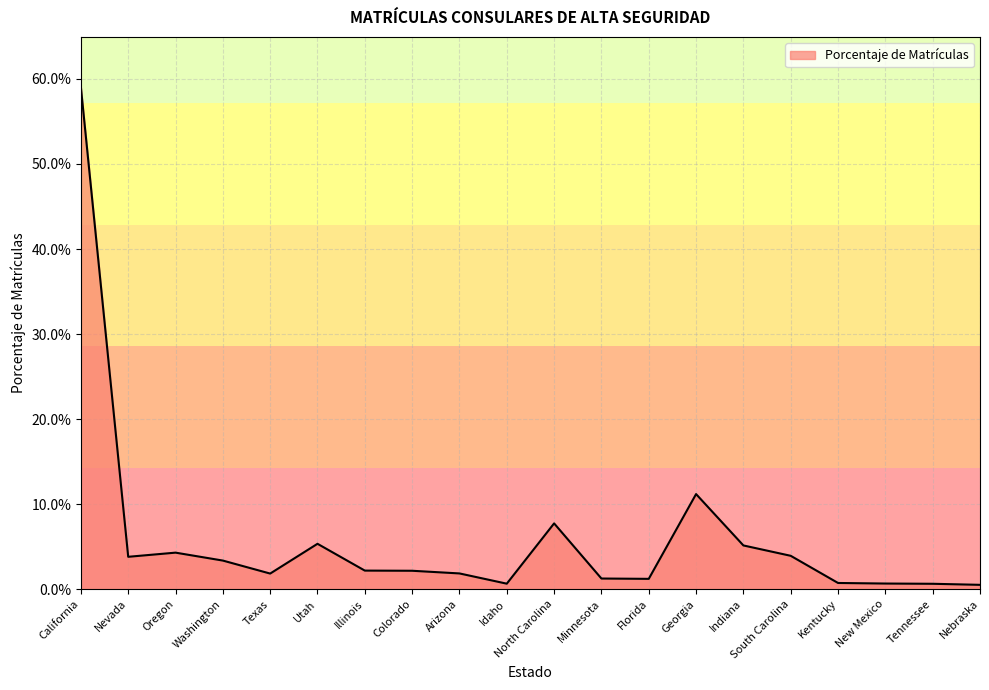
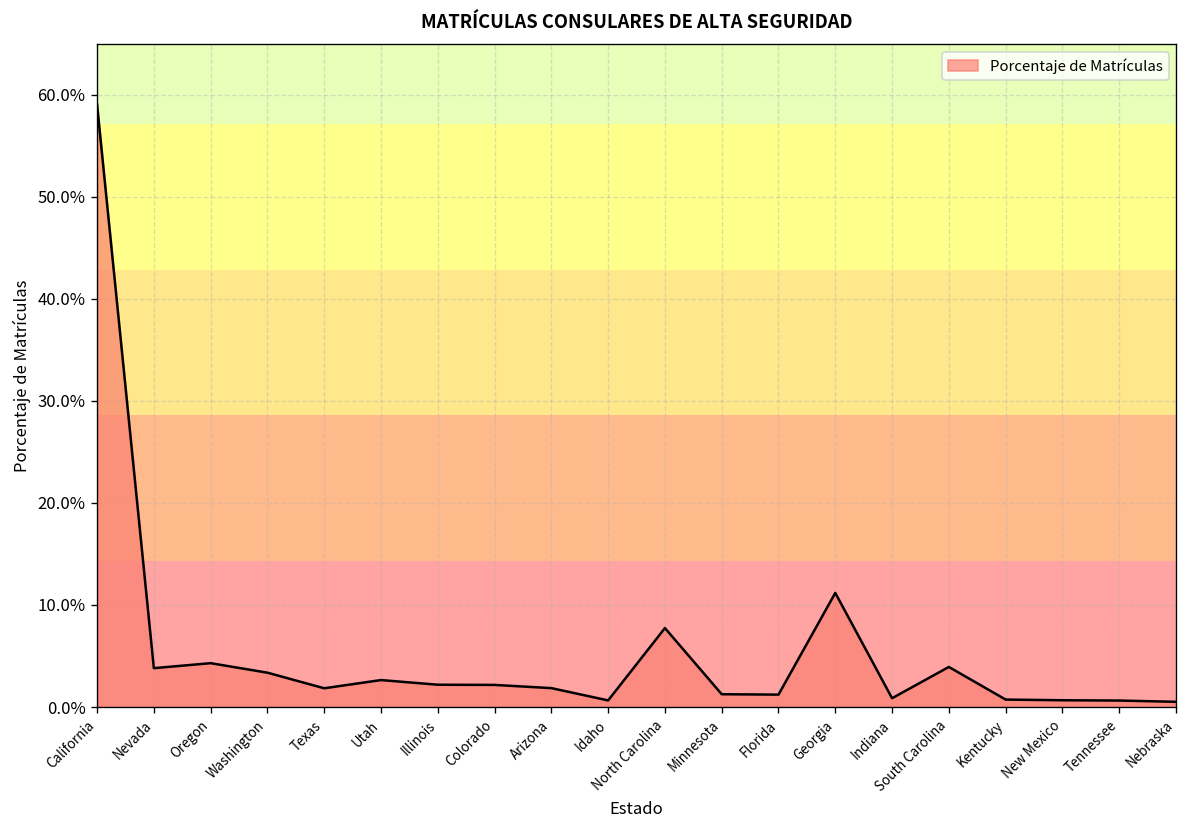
  {
    "California": "59%",
    "Nevada": "4%",
    "Oregon": "4%",
    "Washington": "3%",
    "Texas": "2%",
-   "Utah": "5%",
+   "Utah": "3%",
    "Illinois": "2%",
    "Colorado": "2%",
    "Arizona": "2%",
    "Idaho": "1%",
    "North Carolina": "8%",
    "Minnesota": "1%",
    "Florida": "1%",
    "Georgia": "11%",
-   "Indiana": "5%",
+   "Indiana": "1%",
    "South Carolina": "4%",
    "Kentucky": "1%",
    "New Mexico": "1%",
    "Tennessee": "1%",
    "Nebraska": "1%"
  }
